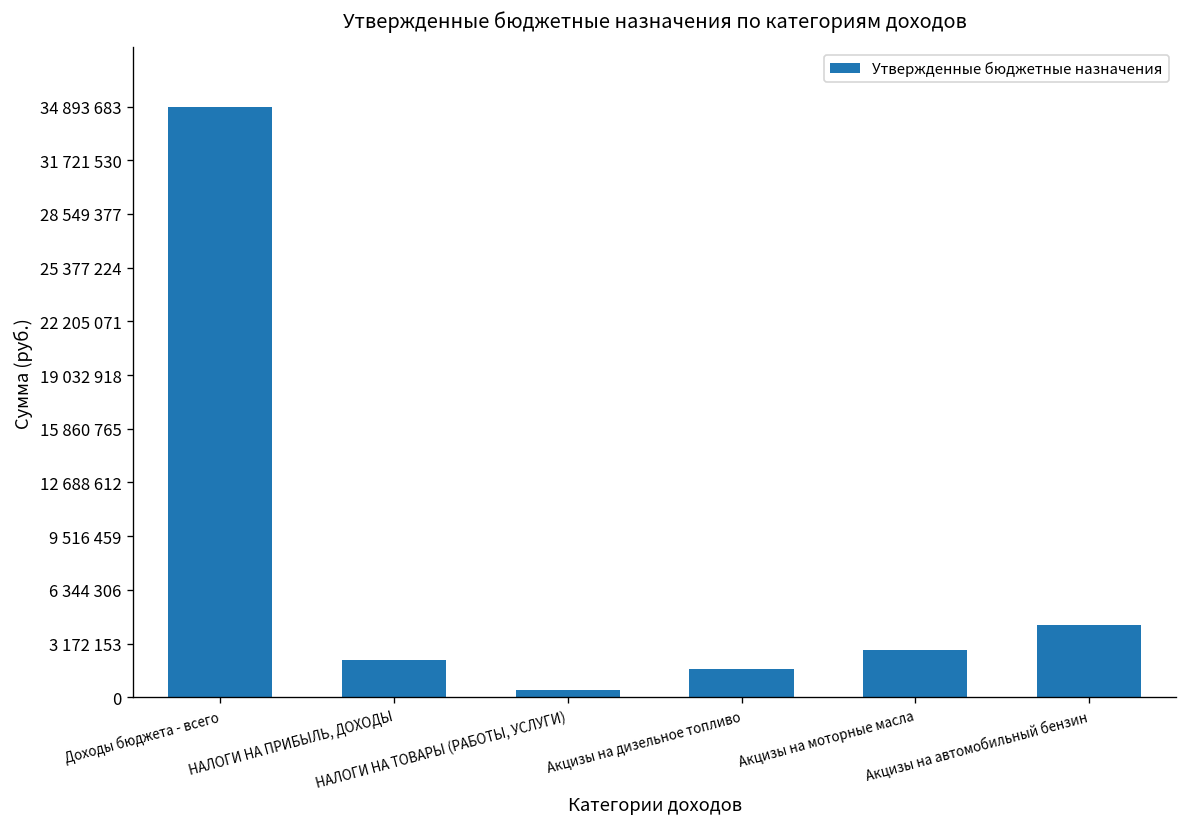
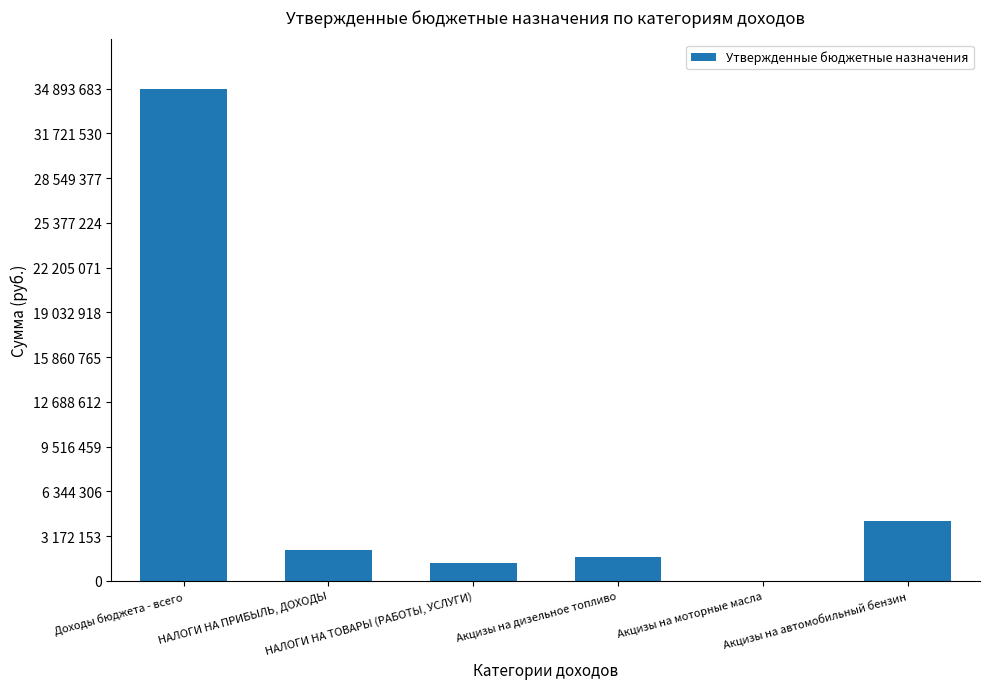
  {
    "Доходы бюджета - всего": 34900000,
    "НАЛОГИ НА ПРИБЫЛЬ, ДОХОДЫ": 2200000,
-   "НАЛОГИ НА ТОВАРЫ (РАБОТЫ, УСЛУГИ)": 400000,
+   "НАЛОГИ НА ТОВАРЫ (РАБОТЫ, УСЛУГИ)": 1300000,
    "Акцизы на дизельное топливо": 1700000,
-   "Акцизы на моторные масла": 2800000,
+   "Акцизы на моторные масла": 0,
    "Акцизы на автомобильный бензин": 4300000
  }
